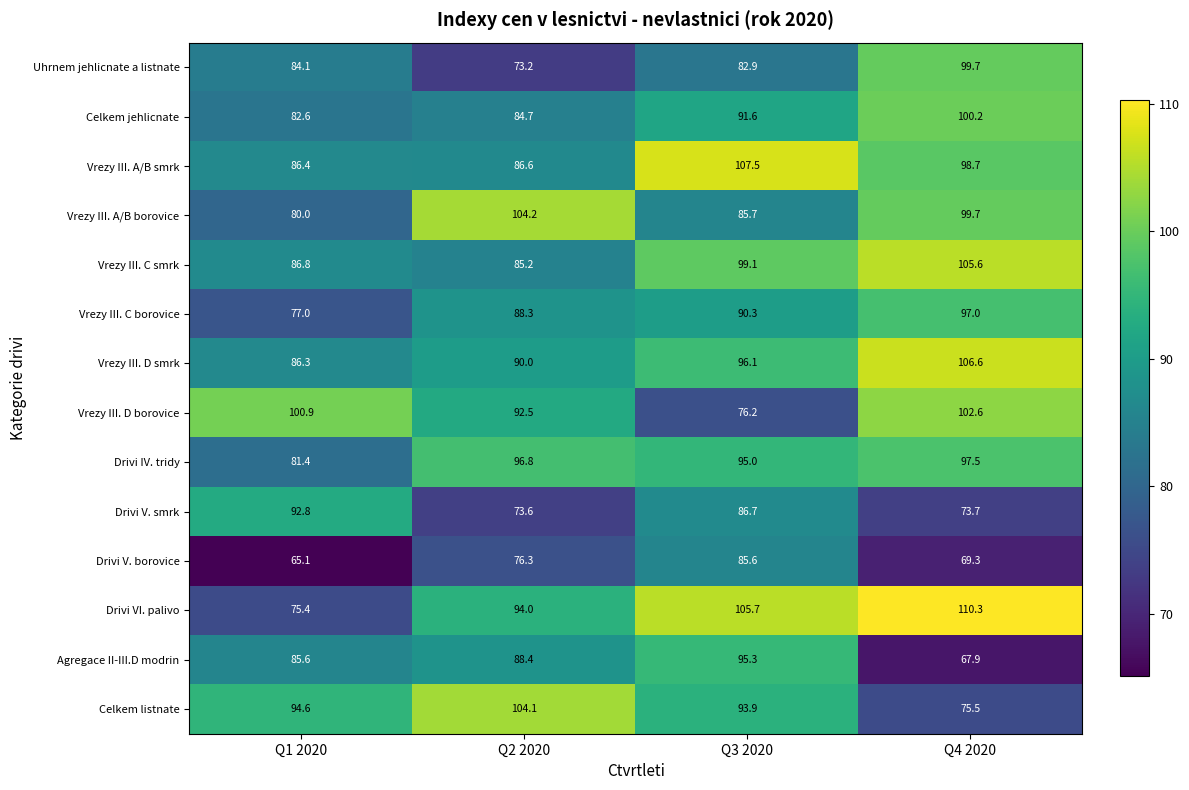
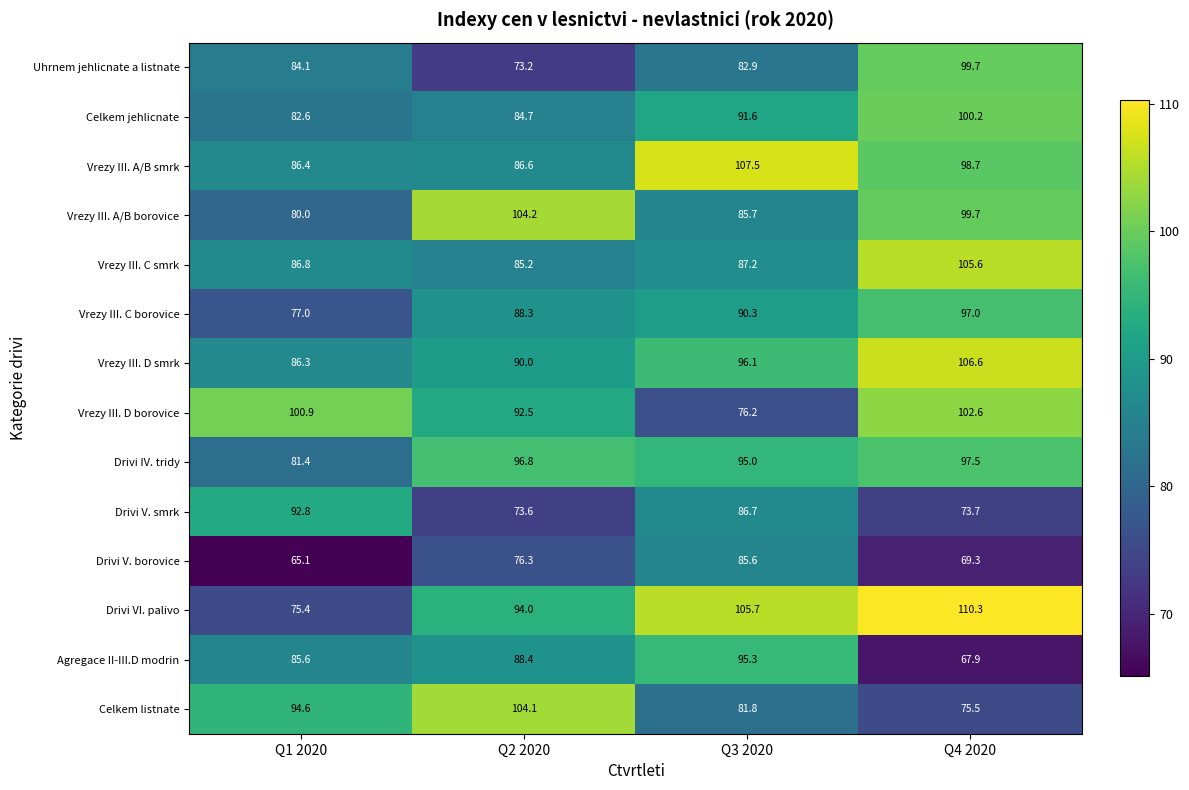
  {
    "Uhrnem jehlicnate a listnate": {
      "Q1 2020": 84.1,
      "Q2 2020": 73.2,
      "Q3 2020": 82.9,
      "Q4 2020": 99.7
    },
    "Celkem jehlicnate": {
      "Q1 2020": 82.6,
      "Q2 2020": 84.7,
      "Q3 2020": 91.6,
      "Q4 2020": 100.2
    },
    "Vrezy III. A/B smrk": {
      "Q1 2020": 86.4,
      "Q2 2020": 86.6,
      "Q3 2020": 107.5,
      "Q4 2020": 98.7
    },
    "Vrezy III. A/B borovice": {
      "Q1 2020": 80.0,
      "Q2 2020": 104.2,
      "Q3 2020": 85.7,
      "Q4 2020": 99.7
    },
    "Vrezy III. C smrk": {
      "Q1 2020": 86.8,
      "Q2 2020": 85.2,
-     "Q3 2020": 99.1,
+     "Q3 2020": 87.2,
      "Q4 2020": 105.6
    },
    "Vrezy III. C borovice": {
      "Q1 2020": 77.0,
      "Q2 2020": 88.3,
      "Q3 2020": 90.3,
      "Q4 2020": 97.0
    },
    "Vrezy III. D smrk": {
      "Q1 2020": 86.3,
      "Q2 2020": 90.0,
      "Q3 2020": 96.1,
      "Q4 2020": 106.6
    },
    "Vrezy III. D borovice": {
      "Q1 2020": 100.9,
      "Q2 2020": 92.5,
      "Q3 2020": 76.2,
      "Q4 2020": 102.6
    },
    "Drivi IV. tridy": {
      "Q1 2020": 81.4,
      "Q2 2020": 96.8,
      "Q3 2020": 95.0,
      "Q4 2020": 97.5
    },
    "Drivi V. smrk": {
      "Q1 2020": 92.8,
      "Q2 2020": 73.6,
      "Q3 2020": 86.7,
      "Q4 2020": 73.7
    },
    "Drivi V. borovice": {
      "Q1 2020": 65.1,
      "Q2 2020": 76.3,
      "Q3 2020": 85.6,
      "Q4 2020": 69.3
    },
    "Drivi VI. palivo": {
      "Q1 2020": 75.4,
      "Q2 2020": 94.0,
      "Q3 2020": 105.7,
      "Q4 2020": 110.3
    },
    "Agregace II-III.D modrin": {
      "Q1 2020": 85.6,
      "Q2 2020": 88.4,
      "Q3 2020": 95.3,
      "Q4 2020": 67.9
    },
    "Celkem listnate": {
      "Q1 2020": 94.6,
      "Q2 2020": 104.1,
-     "Q3 2020": 93.9,
+     "Q3 2020": 81.8,
      "Q4 2020": 75.5
    }
  }
